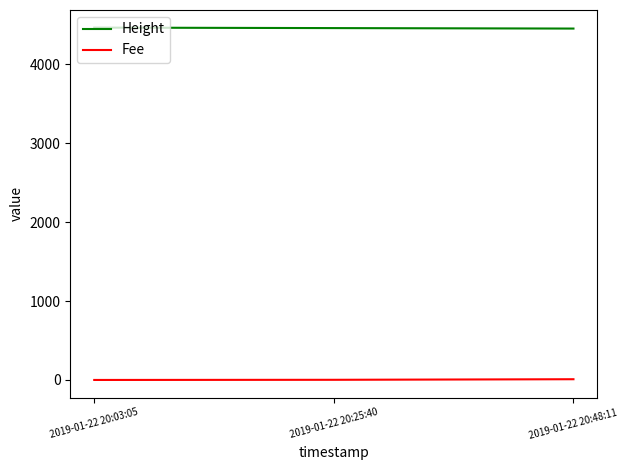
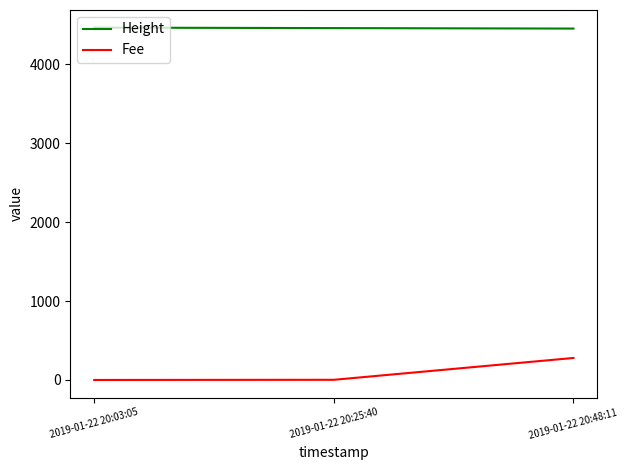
  {
    "Height": {
      "2019-01-22 20:25:40": 4500,
      "2019-01-22 20:48:11": 4500
    },
    "Fee": {
      "2019-01-22 20:03:05": 0,
      "2019-01-22 20:25:40": 0,
-     "2019-01-22 20:48:11": 0
+     "2019-01-22 20:48:11": 300
    }
  }
